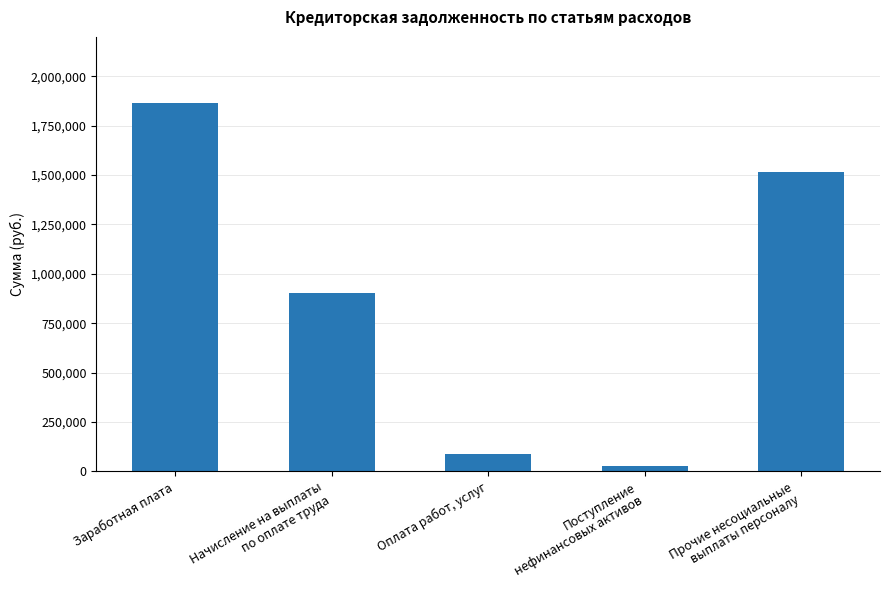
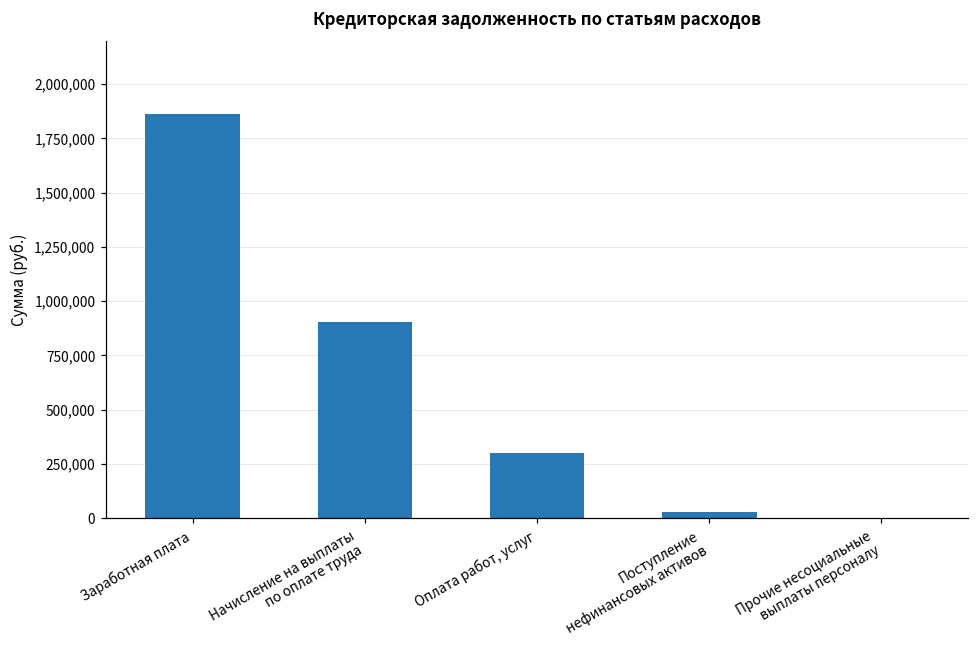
  {
    "Заработная плата": "1,860,000",
    "Начисление на выплаты по оплате труда": "900,000",
-   "Оплата работ, услуг": "90,000",
+   "Оплата работ, услуг": "300,000",
    "Поступление нефинансовых активов": "30,000",
-   "Прочие несоциальные выплаты персоналу": "1,520,000"
+   "Прочие несоциальные выплаты персоналу": "0"
  }
